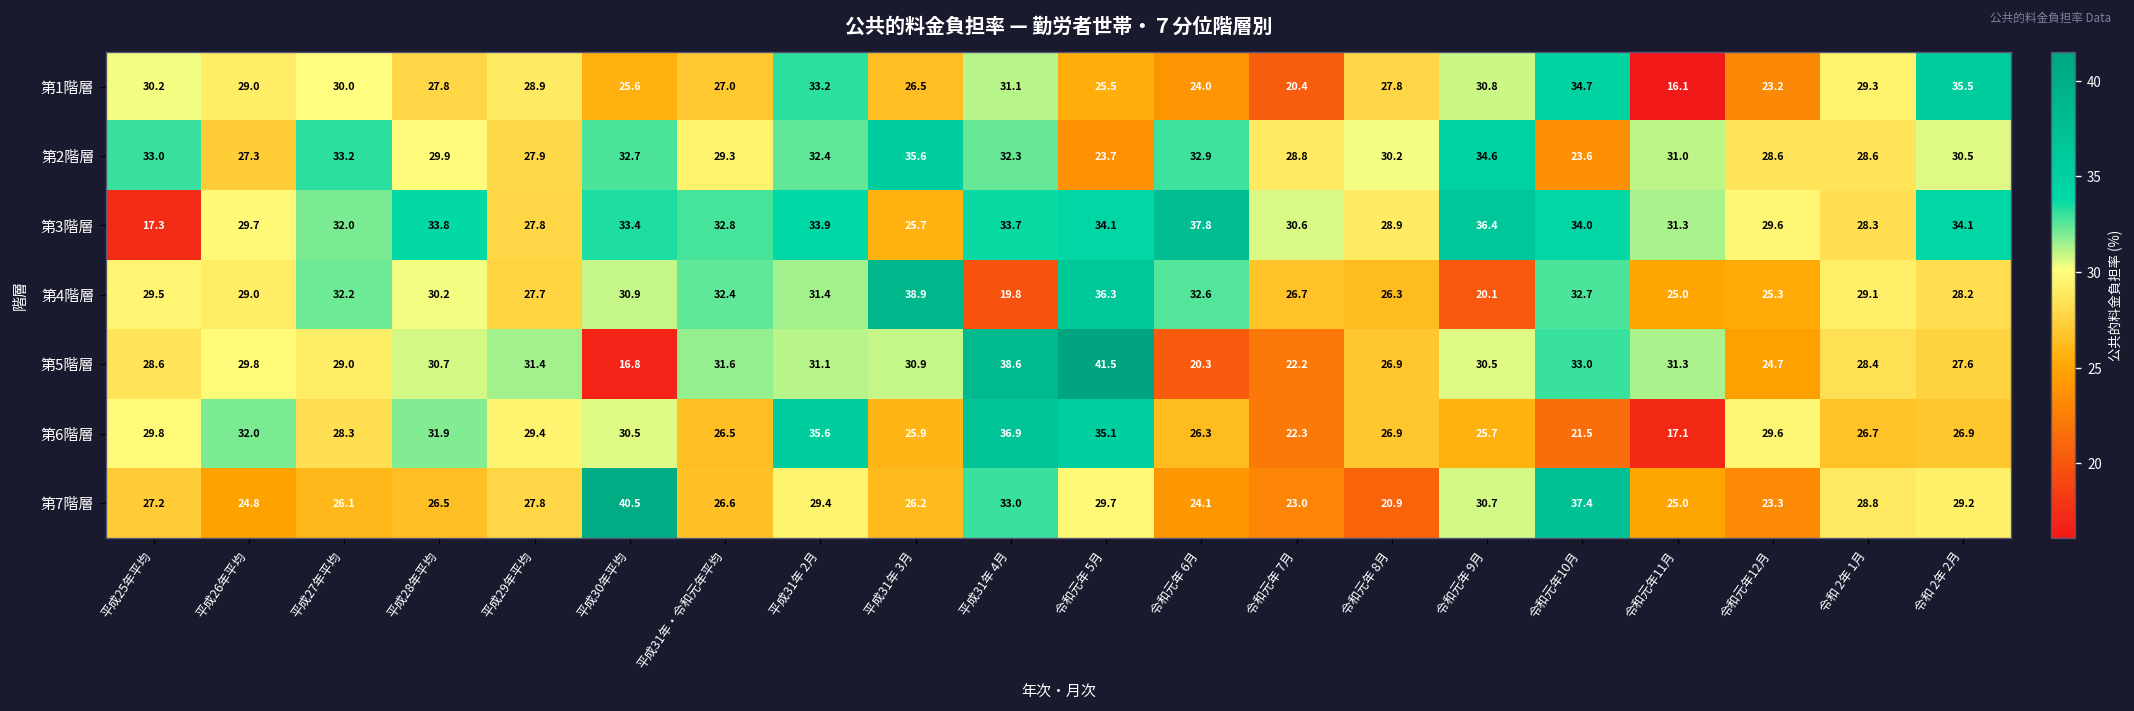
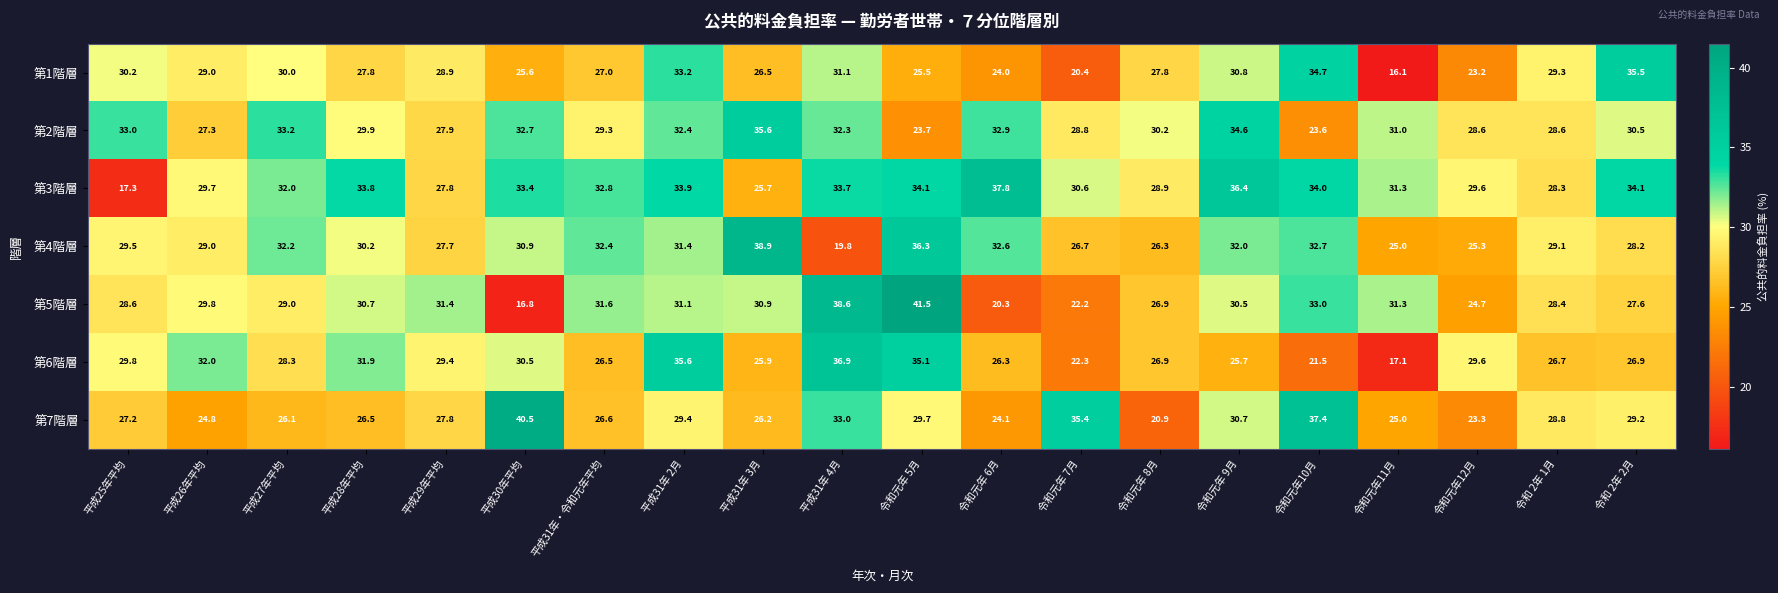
  {
    "第1階層": {
      "平成25年平均": 30.2,
      "平成26年平均": 29.0,
      "平成27年平均": 30.0,
      "平成28年平均": 27.8,
      "平成29年平均": 28.9,
      "平成30年平均": 25.6,
      "平成31年・令和元年平均": 27.0,
      "平成31年 2月": 33.2,
      "平成31年 3月": 26.5,
      "平成31年 4月": 31.1,
      "令和元年 5月": 25.5,
      "令和元年 6月": 24.0,
      "令和元年 7月": 20.4,
      "令和元年 8月": 27.8,
      "令和元年 9月": 30.8,
      "令和元年10月": 34.7,
      "令和元年11月": 16.1,
      "令和元年12月": 23.2,
      "令和 2年 1月": 29.3,
      "令和 2年 2月": 35.5
    },
    "第2階層": {
      "平成25年平均": 33.0,
      "平成26年平均": 27.3,
      "平成27年平均": 33.2,
      "平成28年平均": 29.9,
      "平成29年平均": 27.9,
      "平成30年平均": 32.7,
      "平成31年・令和元年平均": 29.3,
      "平成31年 2月": 32.4,
      "平成31年 3月": 35.6,
      "平成31年 4月": 32.3,
      "令和元年 5月": 23.7,
      "令和元年 6月": 32.9,
      "令和元年 7月": 28.8,
      "令和元年 8月": 30.2,
      "令和元年 9月": 34.6,
      "令和元年10月": 23.6,
      "令和元年11月": 31.0,
      "令和元年12月": 28.6,
      "令和 2年 1月": 28.6,
      "令和 2年 2月": 30.5
    },
    "第3階層": {
      "平成25年平均": 17.3,
      "平成26年平均": 29.7,
      "平成27年平均": 32.0,
      "平成28年平均": 33.8,
      "平成29年平均": 27.8,
      "平成30年平均": 33.4,
      "平成31年・令和元年平均": 32.8,
      "平成31年 2月": 33.9,
      "平成31年 3月": 25.7,
      "平成31年 4月": 33.7,
      "令和元年 5月": 34.1,
      "令和元年 6月": 37.8,
      "令和元年 7月": 30.6,
      "令和元年 8月": 28.9,
      "令和元年 9月": 36.4,
      "令和元年10月": 34.0,
      "令和元年11月": 31.3,
      "令和元年12月": 29.6,
      "令和 2年 1月": 28.3,
      "令和 2年 2月": 34.1
    },
    "第4階層": {
      "平成25年平均": 29.5,
      "平成26年平均": 29.0,
      "平成27年平均": 32.2,
      "平成28年平均": 30.2,
      "平成29年平均": 27.7,
      "平成30年平均": 30.9,
      "平成31年・令和元年平均": 32.4,
      "平成31年 2月": 31.4,
      "平成31年 3月": 38.9,
      "平成31年 4月": 19.8,
      "令和元年 5月": 36.3,
      "令和元年 6月": 32.6,
      "令和元年 7月": 26.7,
      "令和元年 8月": 26.3,
-     "令和元年 9月": 20.1,
+     "令和元年 9月": 32.0,
      "令和元年10月": 32.7,
      "令和元年11月": 25.0,
      "令和元年12月": 25.3,
      "令和 2年 1月": 29.1,
      "令和 2年 2月": 28.2
    },
    "第5階層": {
      "平成25年平均": 28.6,
      "平成26年平均": 29.8,
      "平成27年平均": 29.0,
      "平成28年平均": 30.7,
      "平成29年平均": 31.4,
      "平成30年平均": 16.8,
      "平成31年・令和元年平均": 31.6,
      "平成31年 2月": 31.1,
      "平成31年 3月": 30.9,
      "平成31年 4月": 38.6,
      "令和元年 5月": 41.5,
      "令和元年 6月": 20.3,
      "令和元年 7月": 22.2,
      "令和元年 8月": 26.9,
      "令和元年 9月": 30.5,
      "令和元年10月": 33.0,
      "令和元年11月": 31.3,
      "令和元年12月": 24.7,
      "令和 2年 1月": 28.4,
      "令和 2年 2月": 27.6
    },
    "第6階層": {
      "平成25年平均": 29.8,
      "平成26年平均": 32.0,
      "平成27年平均": 28.3,
      "平成28年平均": 31.9,
      "平成29年平均": 29.4,
      "平成30年平均": 30.5,
      "平成31年・令和元年平均": 26.5,
      "平成31年 2月": 35.6,
      "平成31年 3月": 25.9,
      "平成31年 4月": 36.9,
      "令和元年 5月": 35.1,
      "令和元年 6月": 26.3,
      "令和元年 7月": 22.3,
      "令和元年 8月": 26.9,
      "令和元年 9月": 25.7,
      "令和元年10月": 21.5,
      "令和元年11月": 17.1,
      "令和元年12月": 29.6,
      "令和 2年 1月": 26.7,
      "令和 2年 2月": 26.9
    },
    "第7階層": {
      "平成25年平均": 27.2,
      "平成26年平均": 24.8,
      "平成27年平均": 26.1,
      "平成28年平均": 26.5,
      "平成29年平均": 27.8,
      "平成30年平均": 40.5,
      "平成31年・令和元年平均": 26.6,
      "平成31年 2月": 29.4,
      "平成31年 3月": 26.2,
      "平成31年 4月": 33.0,
      "令和元年 5月": 29.7,
      "令和元年 6月": 24.1,
-     "令和元年 7月": 23.0,
+     "令和元年 7月": 35.4,
      "令和元年 8月": 20.9,
      "令和元年 9月": 30.7,
      "令和元年10月": 37.4,
      "令和元年11月": 25.0,
      "令和元年12月": 23.3,
      "令和 2年 1月": 28.8,
      "令和 2年 2月": 29.2
    }
  }
